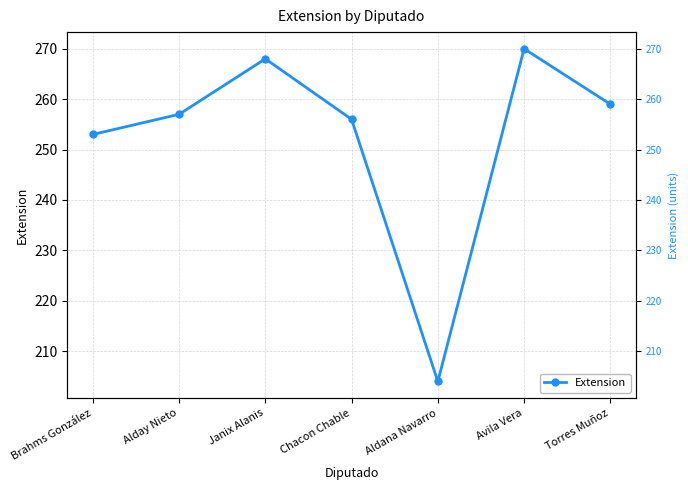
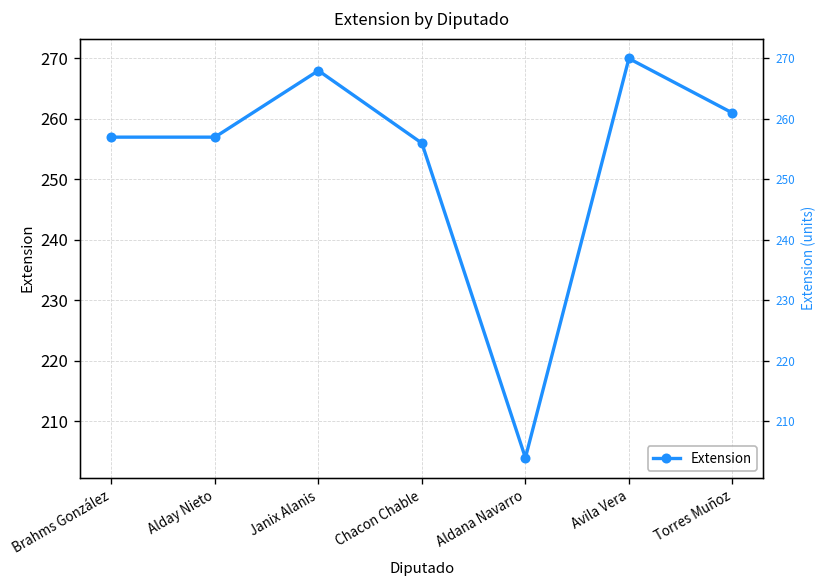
  {
-   "Brahms González": 253,
+   "Brahms González": 257,
    "Alday Nieto": 257,
    "Janix Alanis": 268,
    "Chacon Chable": 256,
    "Aldana Navarro": 204,
    "Avila Vera": 270,
-   "Torres Muñoz": 259
+   "Torres Muñoz": 261
  }
